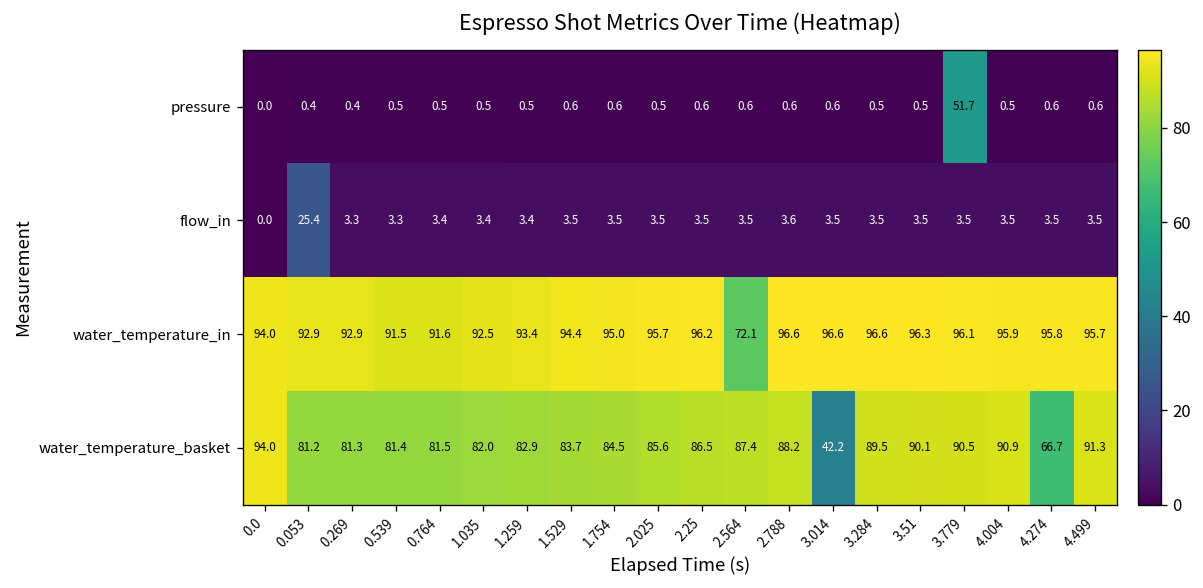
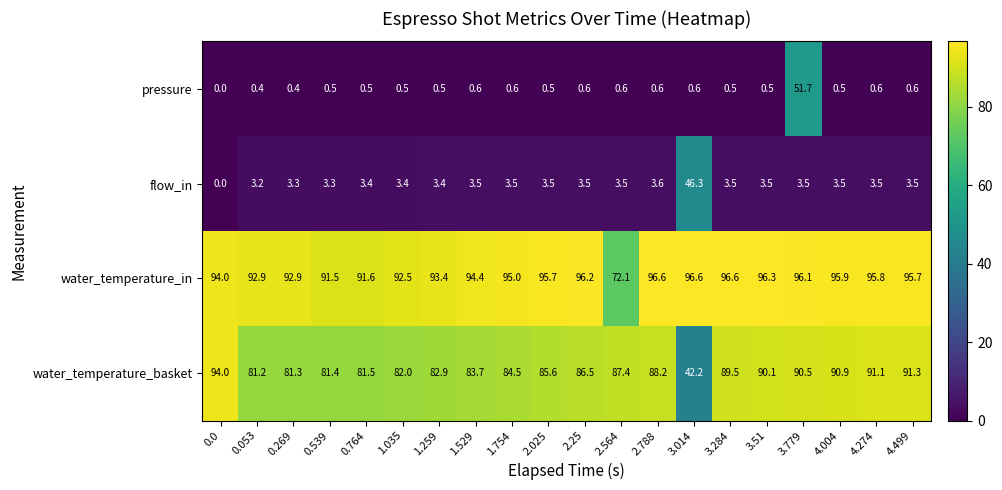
  {
    "pressure": {
      "0.0": 0.0,
      "0.053": 0.4,
      "0.269": 0.4,
      "0.539": 0.5,
      "0.764": 0.5,
      "1.035": 0.5,
      "1.259": 0.5,
      "1.529": 0.6,
      "1.754": 0.6,
      "2.025": 0.5,
      "2.25": 0.6,
      "2.564": 0.6,
      "2.788": 0.6,
      "3.014": 0.6,
      "3.284": 0.5,
      "3.51": 0.5,
      "3.779": 51.7,
      "4.004": 0.5,
      "4.274": 0.6,
      "4.499": 0.6
    },
    "flow_in": {
      "0.0": 0.0,
-     "0.053": 25.4,
+     "0.053": 3.2,
      "0.269": 3.3,
      "0.539": 3.3,
      "0.764": 3.4,
      "1.035": 3.4,
      "1.259": 3.4,
      "1.529": 3.5,
      "1.754": 3.5,
      "2.025": 3.5,
      "2.25": 3.5,
      "2.564": 3.5,
      "2.788": 3.6,
-     "3.014": 3.5,
+     "3.014": 46.3,
      "3.284": 3.5,
      "3.51": 3.5,
      "3.779": 3.5,
      "4.004": 3.5,
      "4.274": 3.5,
      "4.499": 3.5
    },
    "water_temperature_in": {
      "0.0": 94.0,
      "0.053": 92.9,
      "0.269": 92.9,
      "0.539": 91.5,
      "0.764": 91.6,
      "1.035": 92.5,
      "1.259": 93.4,
      "1.529": 94.4,
      "1.754": 95.0,
      "2.025": 95.7,
      "2.25": 96.2,
      "2.564": 72.1,
      "2.788": 96.6,
      "3.014": 96.6,
      "3.284": 96.6,
      "3.51": 96.3,
      "3.779": 96.1,
      "4.004": 95.9,
      "4.274": 95.8,
      "4.499": 95.7
    },
    "water_temperature_basket": {
      "0.0": 94.0,
      "0.053": 81.2,
      "0.269": 81.3,
      "0.539": 81.4,
      "0.764": 81.5,
      "1.035": 82.0,
      "1.259": 82.9,
      "1.529": 83.7,
      "1.754": 84.5,
      "2.025": 85.6,
      "2.25": 86.5,
      "2.564": 87.4,
      "2.788": 88.2,
      "3.014": 42.2,
      "3.284": 89.5,
      "3.51": 90.1,
      "3.779": 90.5,
      "4.004": 90.9,
-     "4.274": 66.7,
+     "4.274": 91.1,
      "4.499": 91.3
    }
  }
